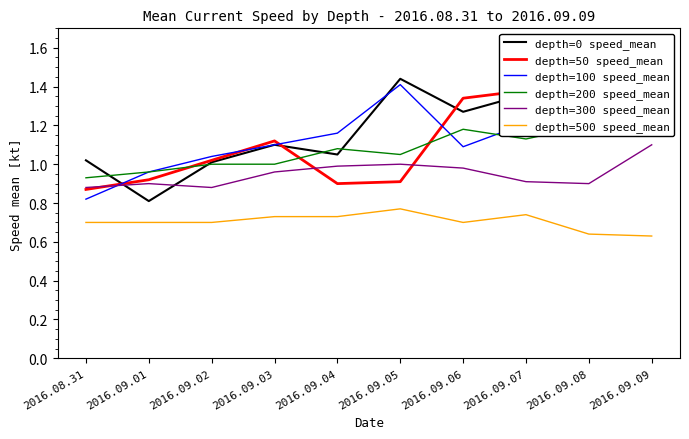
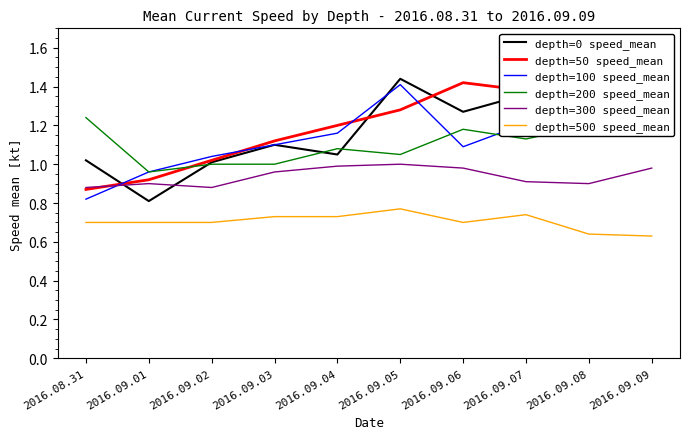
  {
    "depth=0 speed_mean": {
      "2016.08.31": 1.02,
      "2016.09.01": 0.81,
      "2016.09.04": 1.05,
      "2016.09.05": 1.44,
      "2016.09.06": 1.27
    },
    "depth=50 speed_mean": {
      "2016.09.01": 0.92,
      "2016.09.03": 1.12,
-     "2016.09.04": 0.9,
-     "2016.09.05": 0.91,
-     "2016.09.06": 1.34
+     "2016.09.04": 1.2,
+     "2016.09.05": 1.28,
+     "2016.09.06": 1.42
    },
    "depth=100 speed_mean": {
      "2016.08.31": 0.82,
      "2016.09.02": 1.04,
      "2016.09.04": 1.16,
      "2016.09.05": 1.41,
      "2016.09.06": 1.09
    },
    "depth=200 speed_mean": {
-     "2016.08.31": 0.93,
+     "2016.08.31": 1.24,
      "2016.09.03": 1.00,
      "2016.09.04": 1.08,
      "2016.09.05": 1.05,
      "2016.09.06": 1.18,
      "2016.09.07": 1.13
    },
    "depth=300 speed_mean": {
      "2016.09.01": 0.90,
      "2016.09.02": 0.88,
      "2016.09.03": 0.96,
      "2016.09.04": 0.99,
      "2016.09.05": 1.00,
      "2016.09.06": 0.98,
      "2016.09.07": 0.91,
      "2016.09.08": 0.90,
-     "2016.09.09": 1.10
+     "2016.09.09": 0.98
    },
    "depth=500 speed_mean": {
      "2016.08.31": 0.70,
      "2016.09.01": 0.70,
      "2016.09.02": 0.70,
      "2016.09.03": 0.73,
      "2016.09.04": 0.73,
      "2016.09.05": 0.77,
      "2016.09.06": 0.70,
      "2016.09.07": 0.74,
      "2016.09.08": 0.64,
      "2016.09.09": 0.63
    }
  }
